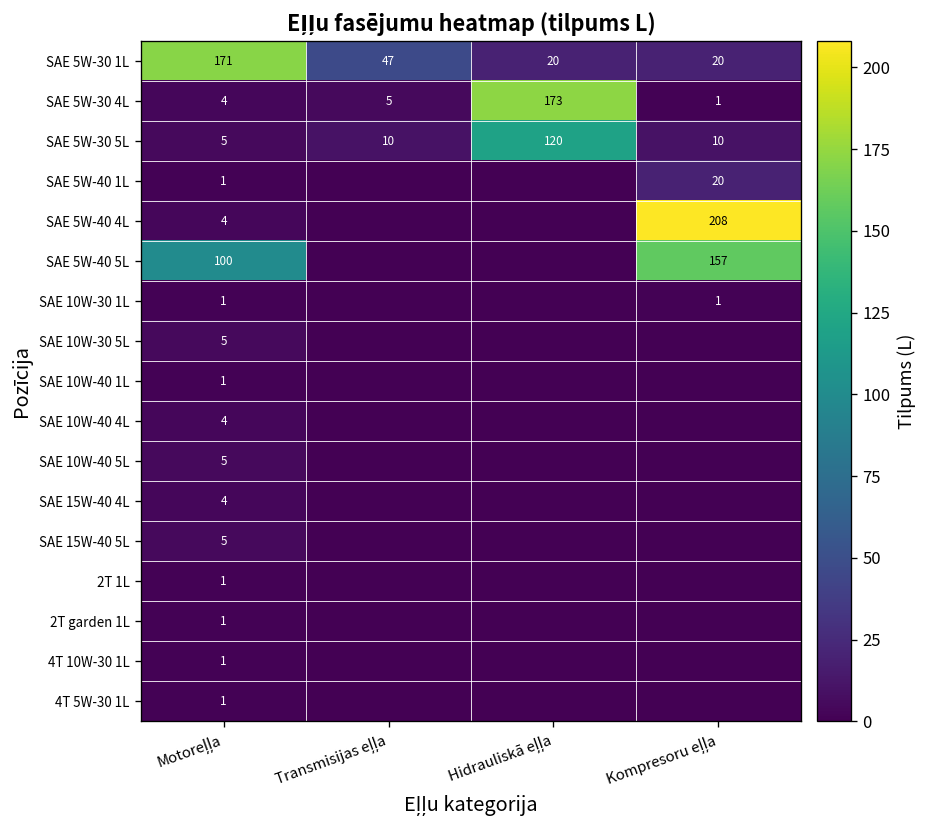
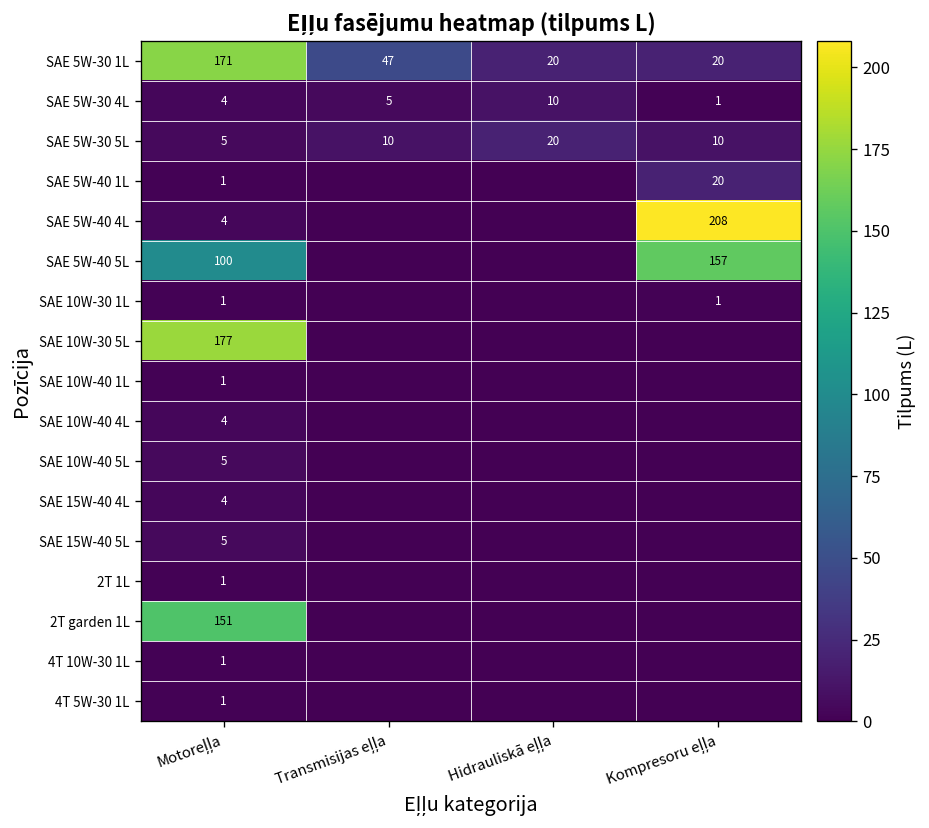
  {
    "SAE 5W-30 1L": {
      "Motoreļļa": 171,
      "Transmisijas eļļa": 47,
      "Hidrauliskā eļļa": 20,
      "Kompresoru eļļa": 20
    },
    "SAE 5W-30 4L": {
      "Motoreļļa": 4,
      "Transmisijas eļļa": 5,
-     "Hidrauliskā eļļa": 173,
+     "Hidrauliskā eļļa": 10,
      "Kompresoru eļļa": 1
    },
    "SAE 5W-30 5L": {
      "Motoreļļa": 5,
      "Transmisijas eļļa": 10,
-     "Hidrauliskā eļļa": 120,
+     "Hidrauliskā eļļa": 20,
      "Kompresoru eļļa": 10
    },
    "SAE 5W-40 1L": {
      "Motoreļļa": 1,
      "Kompresoru eļļa": 20
    },
    "SAE 5W-40 4L": {
      "Motoreļļa": 4,
      "Kompresoru eļļa": 208
    },
    "SAE 5W-40 5L": {
      "Motoreļļa": 100,
      "Kompresoru eļļa": 157
    },
    "SAE 10W-30 1L": {
      "Motoreļļa": 1,
      "Kompresoru eļļa": 1
    },
    "SAE 10W-30 5L": {
-     "Motoreļļa": 5
+     "Motoreļļa": 177
    },
    "SAE 10W-40 1L": {
      "Motoreļļa": 1
    },
    "SAE 10W-40 4L": {
      "Motoreļļa": 4
    },
    "SAE 10W-40 5L": {
      "Motoreļļa": 5
    },
    "SAE 15W-40 4L": {
      "Motoreļļa": 4
    },
    "SAE 15W-40 5L": {
      "Motoreļļa": 5
    },
    "2T 1L": {
      "Motoreļļa": 1
    },
    "2T garden 1L": {
-     "Motoreļļa": 1
+     "Motoreļļa": 151
    },
    "4T 10W-30 1L": {
      "Motoreļļa": 1
    },
    "4T 5W-30 1L": {
      "Motoreļļa": 1
    }
  }
